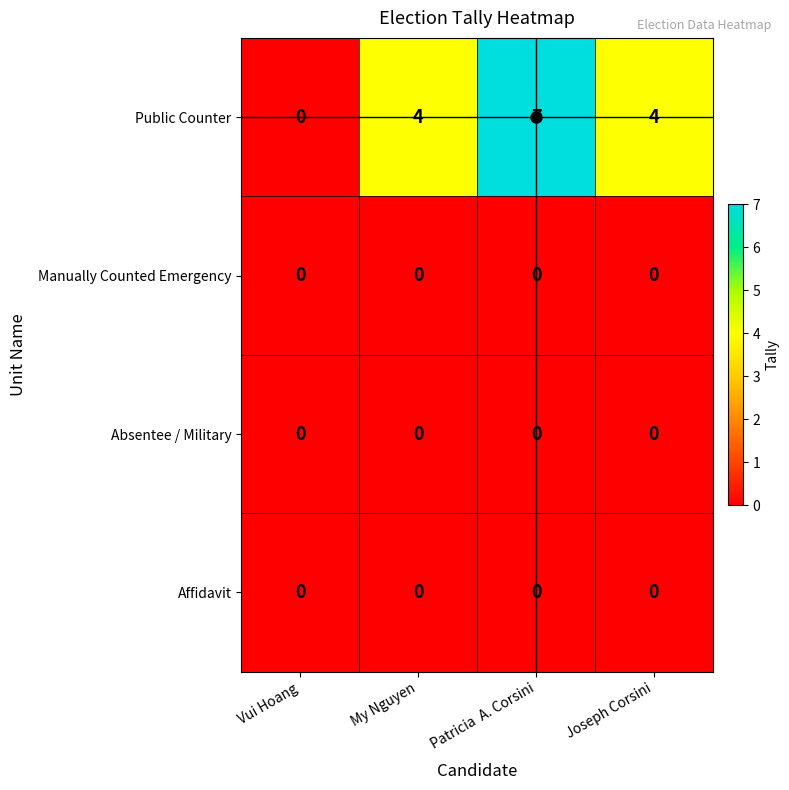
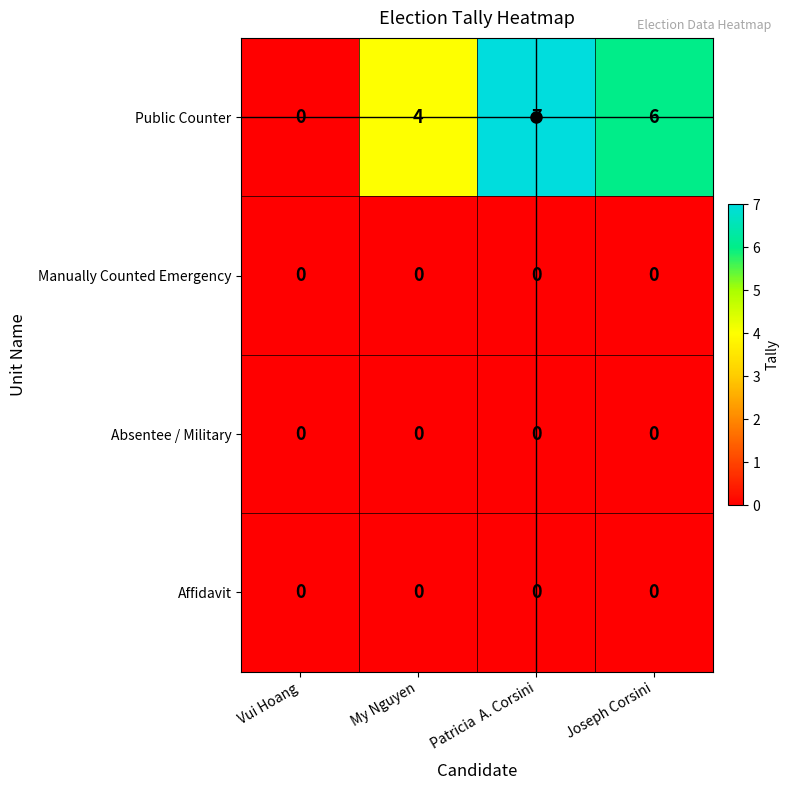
  {
    "Public Counter": {
      "Vui Hoang": 0,
      "My Nguyen": 4,
-     "Joseph Corsini": 4
+     "Joseph Corsini": 6
    },
    "Manually Counted Emergency": {
      "Vui Hoang": 0,
      "My Nguyen": 0,
      "Patricia A. Corsini": 0,
      "Joseph Corsini": 0
    },
    "Absentee / Military": {
      "Vui Hoang": 0,
      "My Nguyen": 0,
      "Patricia A. Corsini": 0,
      "Joseph Corsini": 0
    },
    "Affidavit": {
      "Vui Hoang": 0,
      "My Nguyen": 0,
      "Patricia A. Corsini": 0,
      "Joseph Corsini": 0
    }
  }
